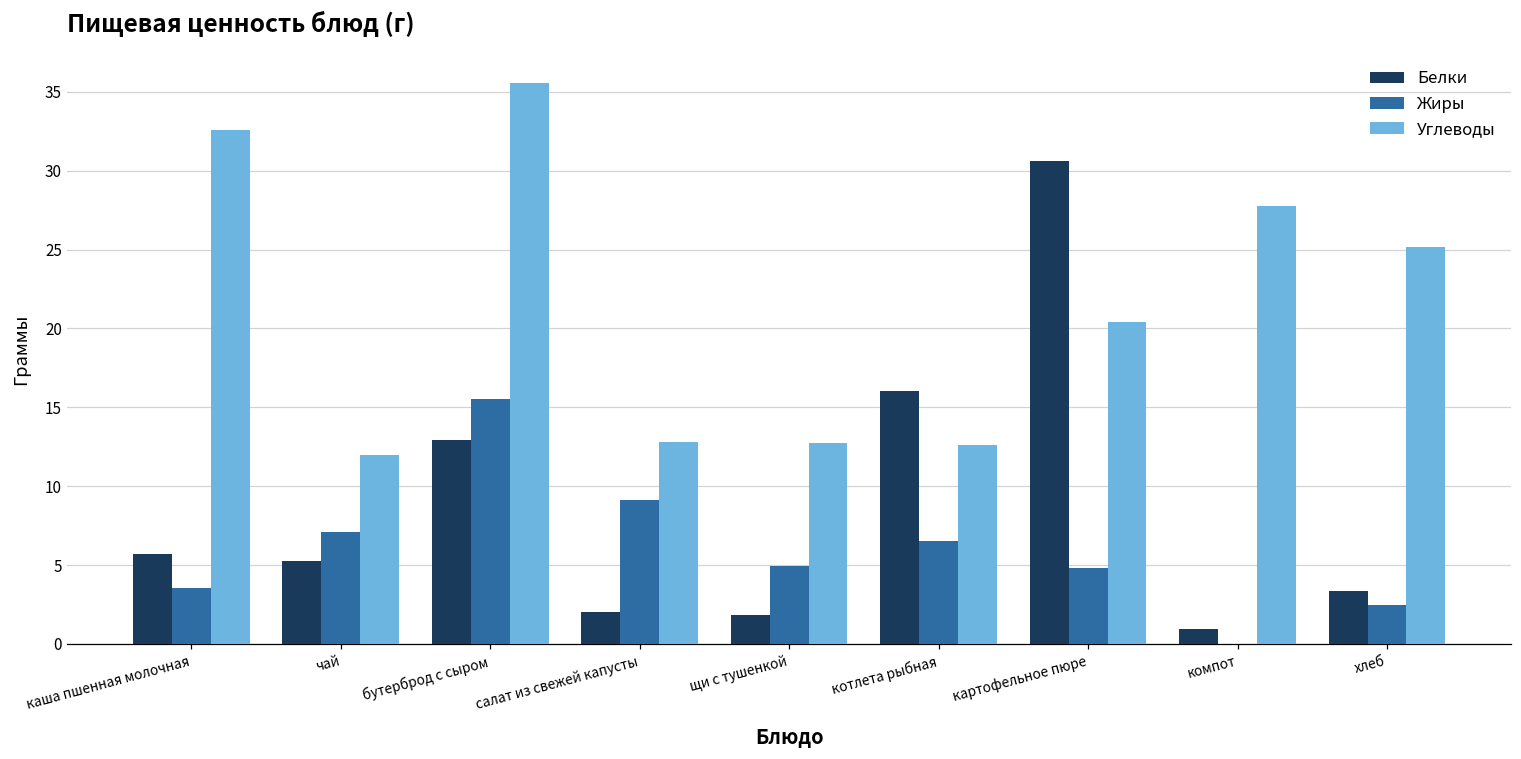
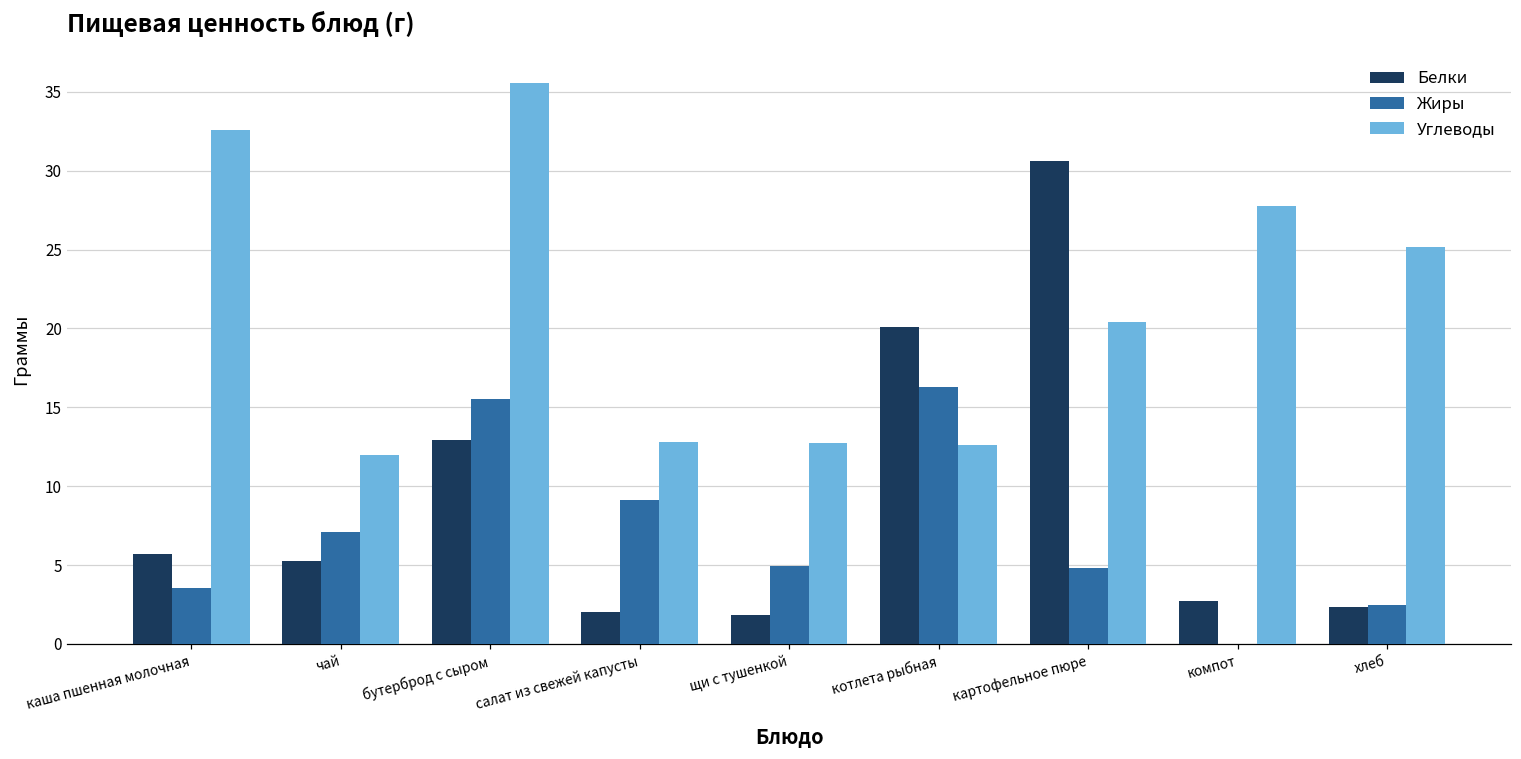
  {
    "Белки": {
      "каша пшенная молочная": 5.7,
      "чай": 5.2,
      "бутерброд с сыром": 12.9,
      "салат из свежей капусты": 2.0,
      "щи с тушенкой": 1.8,
-     "котлета рыбная": 16.0,
+     "котлета рыбная": 20.1,
      "картофельное пюре": 30.6,
-     "компот": 1.0,
-     "хлеб": 3.4
+     "компот": 2.7,
+     "хлеб": 2.3
    },
    "Жиры": {
      "каша пшенная молочная": 3.5,
      "чай": 7.1,
      "бутерброд с сыром": 15.5,
      "салат из свежей капусты": 9.1,
      "щи с тушенкой": 4.9,
-     "котлета рыбная": 6.5,
+     "котлета рыбная": 16.3,
      "картофельное пюре": 4.8,
      "хлеб": 2.4
    },
    "Углеводы": {
      "каша пшенная молочная": 32.6,
      "чай": 12.0,
      "бутерброд с сыром": 35.5,
      "салат из свежей капусты": 12.8,
      "щи с тушенкой": 12.7,
      "котлета рыбная": 12.6,
      "картофельное пюре": 20.4,
      "компот": 27.8,
      "хлеб": 25.2
    }
  }
